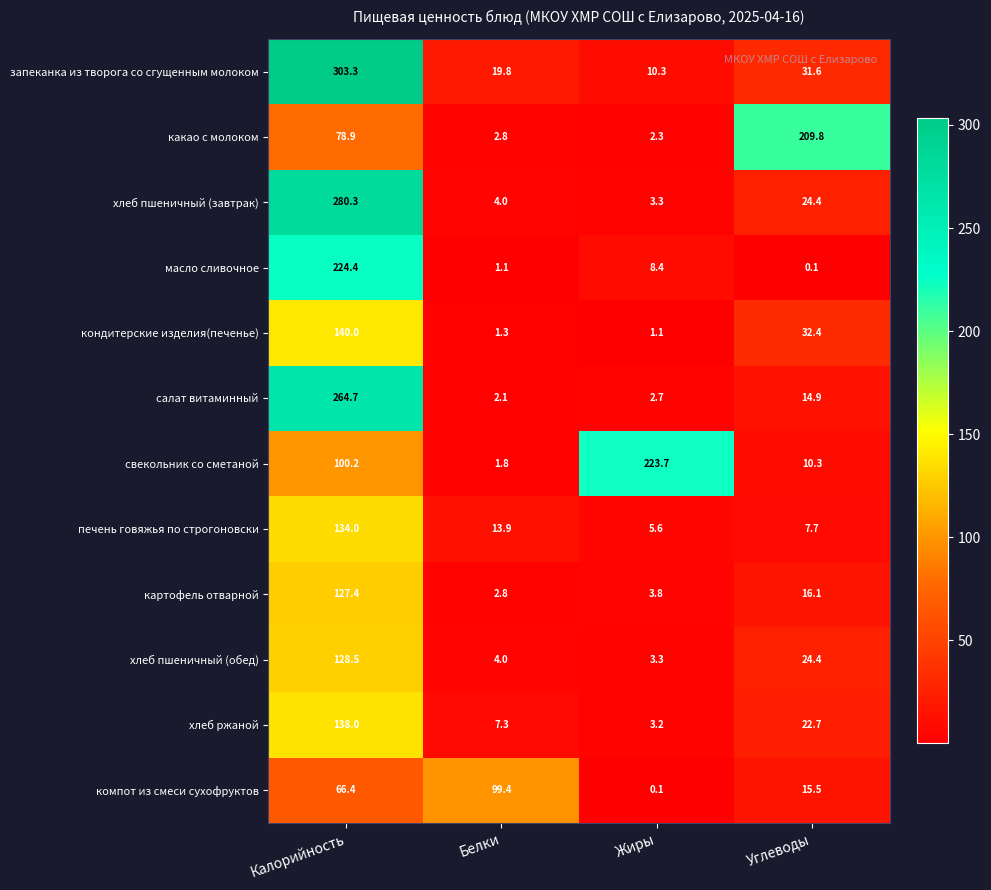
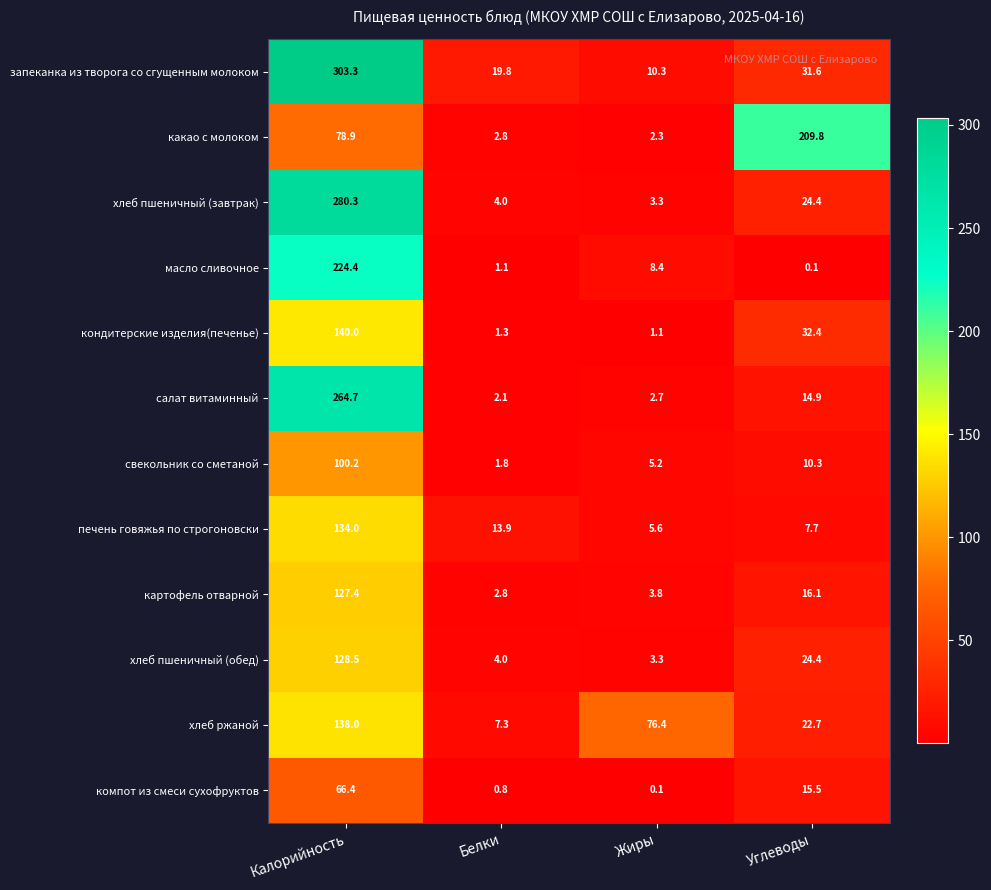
  {
    "запеканка из творога со сгущенным молоком": {
      "Калорийность": 303.3,
      "Белки": 19.8,
      "Жиры": 10.3
    },
    "какао с молоком": {
      "Калорийность": 78.9,
      "Белки": 2.8,
      "Жиры": 2.3,
      "Углеводы": 209.8
    },
    "хлеб пшеничный (завтрак)": {
      "Калорийность": 280.3,
      "Белки": 4.0,
      "Жиры": 3.3,
      "Углеводы": 24.4
    },
    "масло сливочное": {
      "Калорийность": 224.4,
      "Белки": 1.1,
      "Жиры": 8.4,
      "Углеводы": 0.1
    },
    "кондитерские изделия(печенье)": {
      "Калорийность": 140.0,
      "Белки": 1.3,
      "Жиры": 1.1,
      "Углеводы": 32.4
    },
    "салат витаминный": {
      "Калорийность": 264.7,
      "Белки": 2.1,
      "Жиры": 2.7,
      "Углеводы": 14.9
    },
    "свекольник со сметаной": {
      "Калорийность": 100.2,
      "Белки": 1.8,
-     "Жиры": 223.7,
+     "Жиры": 5.2,
      "Углеводы": 10.3
    },
    "печень говяжья по строгоновски": {
      "Калорийность": 134.0,
      "Белки": 13.9,
      "Жиры": 5.6,
      "Углеводы": 7.7
    },
    "картофель отварной": {
      "Калорийность": 127.4,
      "Белки": 2.8,
      "Жиры": 3.8,
      "Углеводы": 16.1
    },
    "хлеб пшеничный (обед)": {
      "Калорийность": 128.5,
      "Белки": 4.0,
      "Жиры": 3.3,
      "Углеводы": 24.4
    },
    "хлеб ржаной": {
      "Калорийность": 138.0,
      "Белки": 7.3,
-     "Жиры": 3.2,
+     "Жиры": 76.4,
      "Углеводы": 22.7
    },
    "компот из смеси сухофруктов": {
      "Калорийность": 66.4,
-     "Белки": 99.4,
+     "Белки": 0.8,
      "Жиры": 0.1,
      "Углеводы": 15.5
    }
  }
